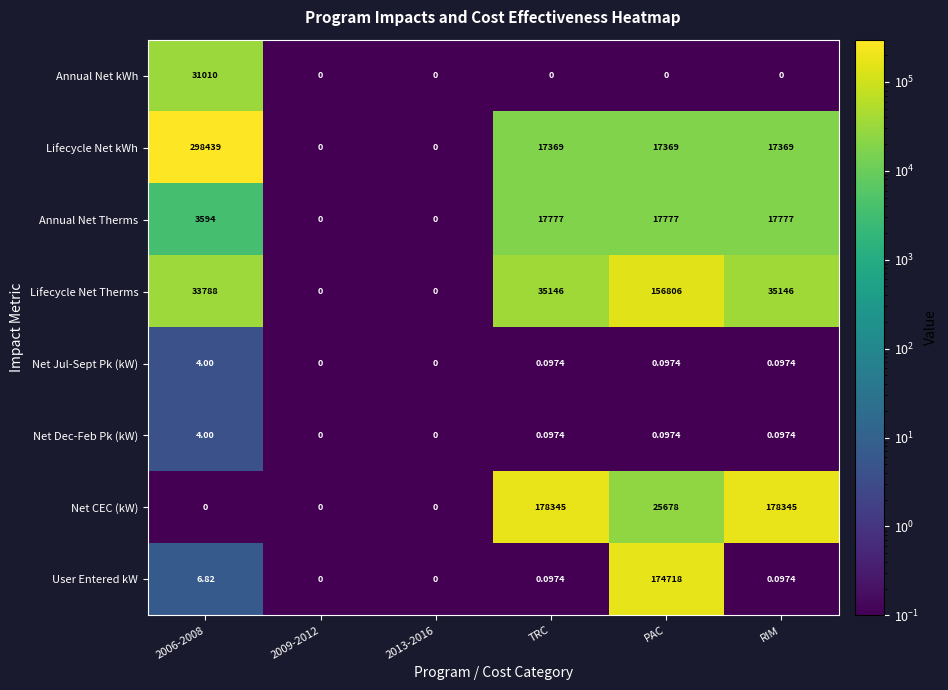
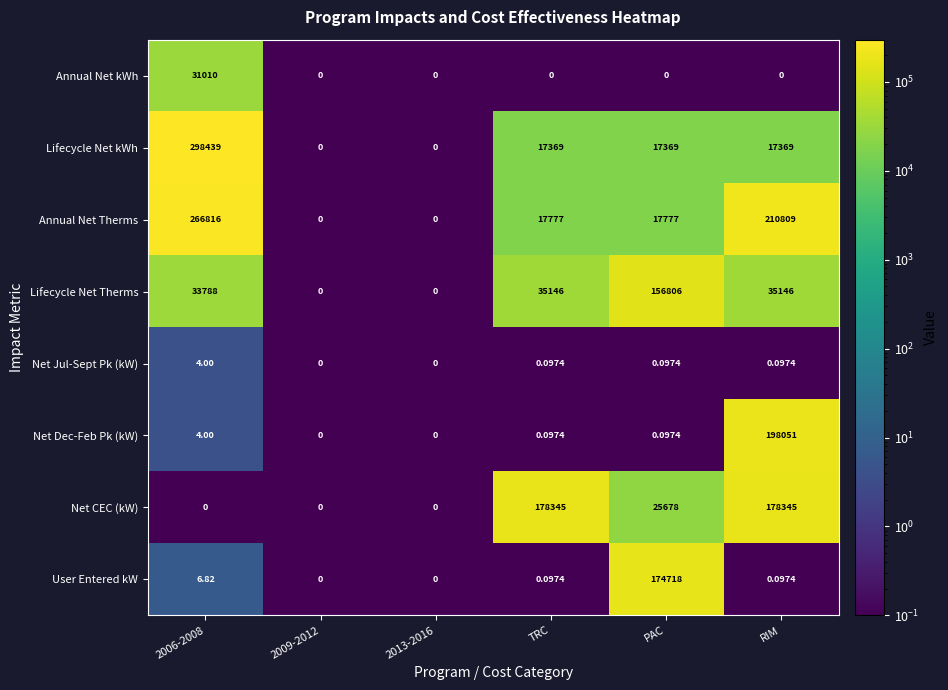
  {
    "Annual Net kWh": {
      "2006-2008": 31010,
      "2009-2012": 0,
      "2013-2016": 0,
      "TRC": 0,
      "PAC": 0,
      "RIM": 0
    },
    "Lifecycle Net kWh": {
      "2006-2008": 298439,
      "2009-2012": 0,
      "2013-2016": 0,
      "TRC": 17369,
      "PAC": 17369,
      "RIM": 17369
    },
    "Annual Net Therms": {
-     "2006-2008": 3594,
+     "2006-2008": 266816,
      "2009-2012": 0,
      "2013-2016": 0,
      "TRC": 17777,
      "PAC": 17777,
-     "RIM": 17777
+     "RIM": 210809
    },
    "Lifecycle Net Therms": {
      "2006-2008": 33788,
      "2009-2012": 0,
      "2013-2016": 0,
      "TRC": 35146,
      "PAC": 156806,
      "RIM": 35146
    },
    "Net Jul-Sept Pk (kW)": {
      "2006-2008": 4.00,
      "2009-2012": 0,
      "2013-2016": 0,
      "TRC": 0.0974,
      "PAC": 0.0974,
      "RIM": 0.0974
    },
    "Net Dec-Feb Pk (kW)": {
      "2006-2008": 4.00,
      "2009-2012": 0,
      "2013-2016": 0,
      "TRC": 0.0974,
      "PAC": 0.0974,
-     "RIM": 0.0974
+     "RIM": 198051
    },
    "Net CEC (kW)": {
      "2006-2008": 0,
      "2009-2012": 0,
      "2013-2016": 0,
      "TRC": 178345,
      "PAC": 25678,
      "RIM": 178345
    },
    "User Entered kW": {
      "2006-2008": 6.82,
      "2009-2012": 0,
      "2013-2016": 0,
      "TRC": 0.0974,
      "PAC": 174718,
      "RIM": 0.0974
    }
  }
